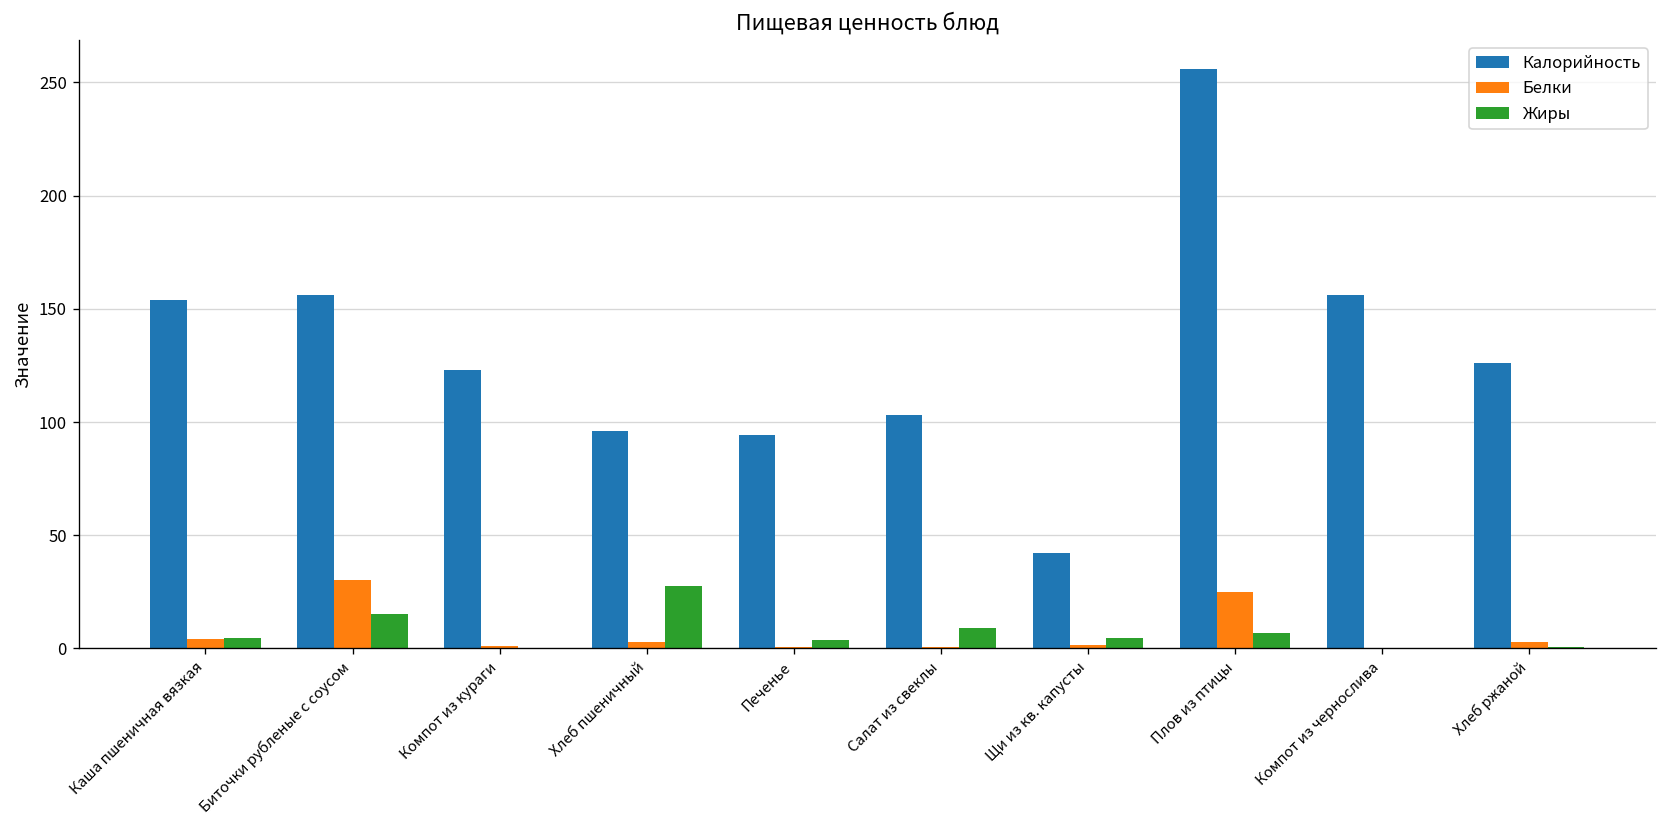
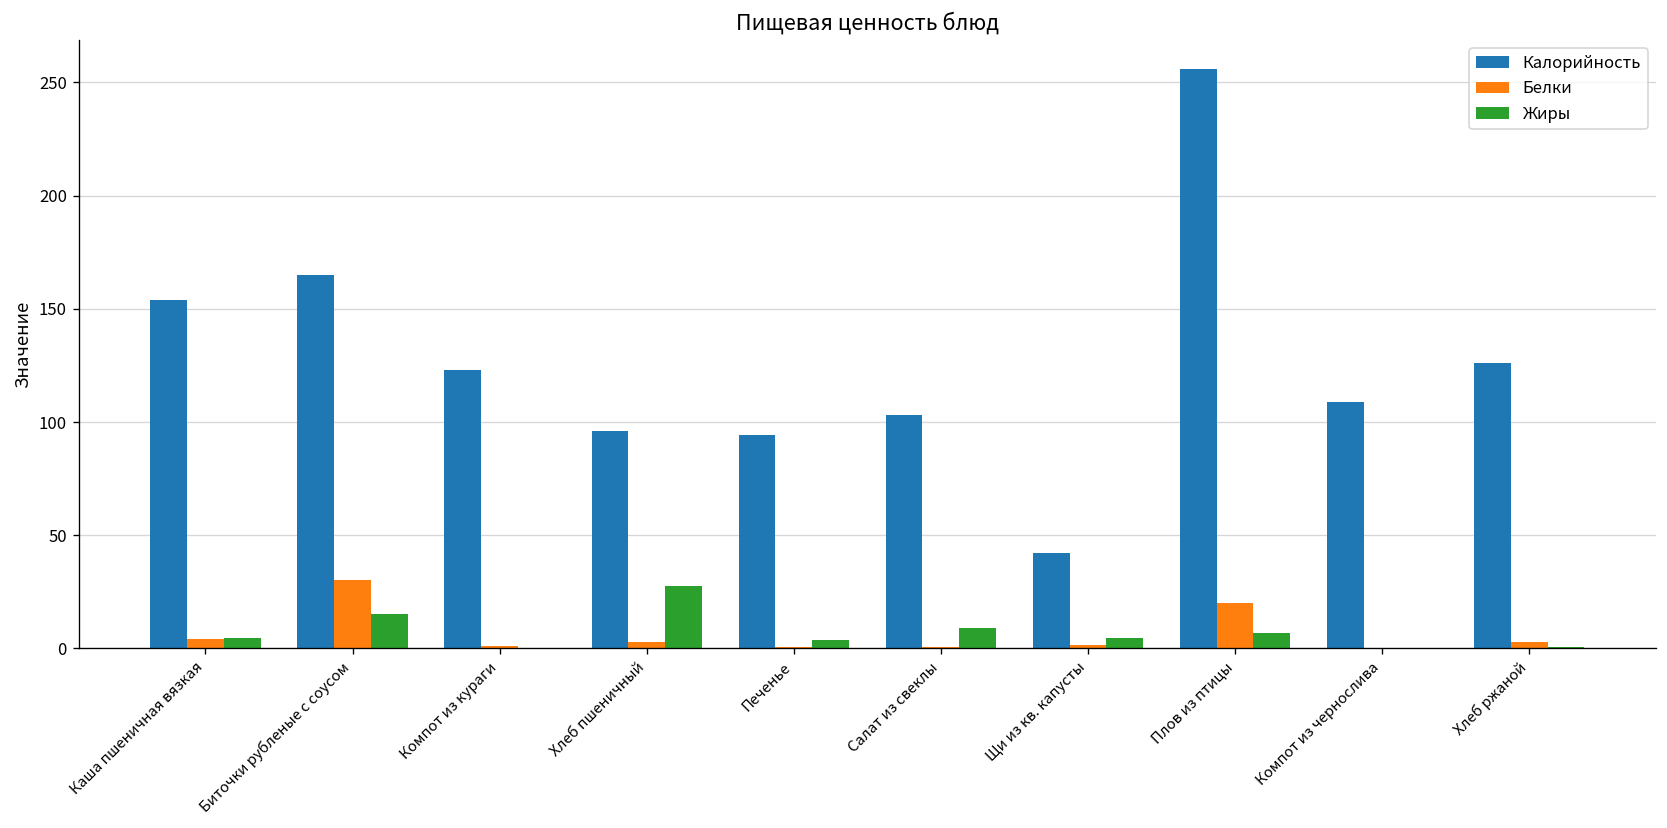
  {
    "Калорийность": {
      "Каша пшеничная вязкая": 154,
-     "Биточки рубленые с соусом": 156,
+     "Биточки рубленые с соусом": 165,
      "Компот из кураги": 123,
      "Хлеб пшеничный": 96,
      "Печенье": 95,
      "Салат из свеклы": 103,
      "Щи из кв. капусты": 42,
      "Плов из птицы": 256,
-     "Компот из чернослива": 156,
+     "Компот из чернослива": 109,
      "Хлеб ржаной": 126
    },
    "Белки": {
      "Каша пшеничная вязкая": 4,
      "Биточки рубленые с соусом": 30,
      "Хлеб пшеничный": 3,
      "Щи из кв. капусты": 1,
-     "Плов из птицы": 25,
+     "Плов из птицы": 20,
      "Хлеб ржаной": 3
    },
    "Жиры": {
      "Каша пшеничная вязкая": 5,
      "Биточки рубленые с соусом": 15,
      "Компот из кураги": 0,
      "Хлеб пшеничный": 28,
      "Печенье": 4,
      "Салат из свеклы": 9,
      "Щи из кв. капусты": 5,
      "Плов из птицы": 7,
      "Компот из чернослива": 0
    }
  }
